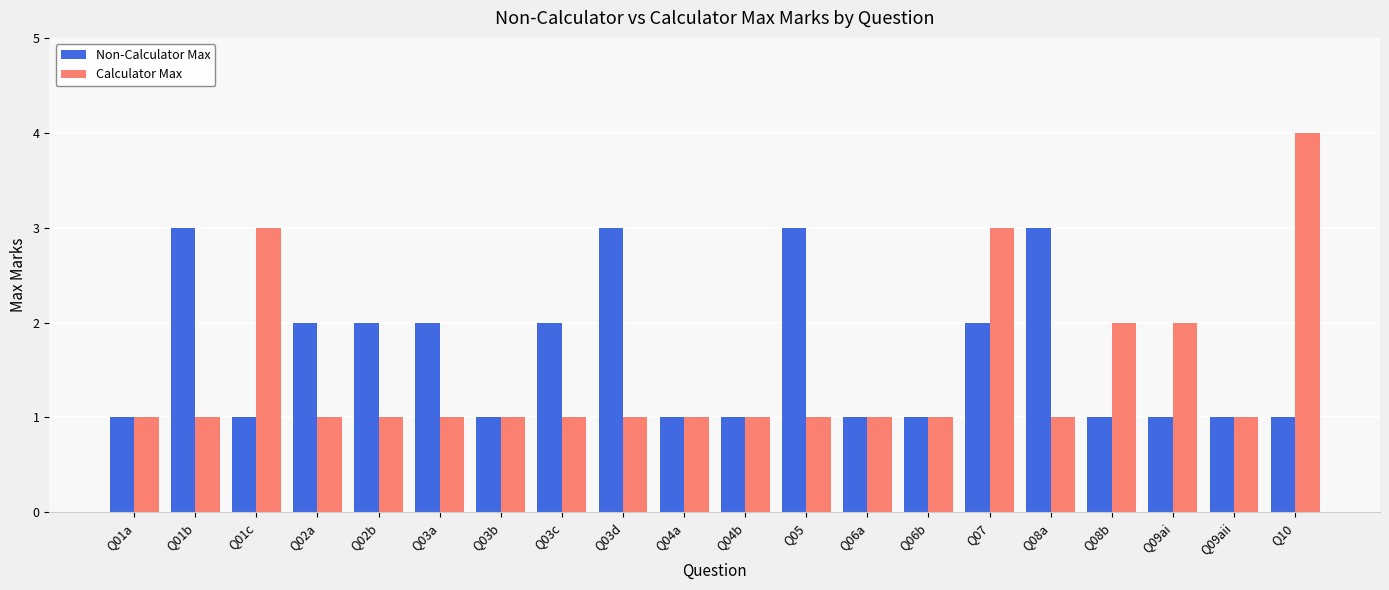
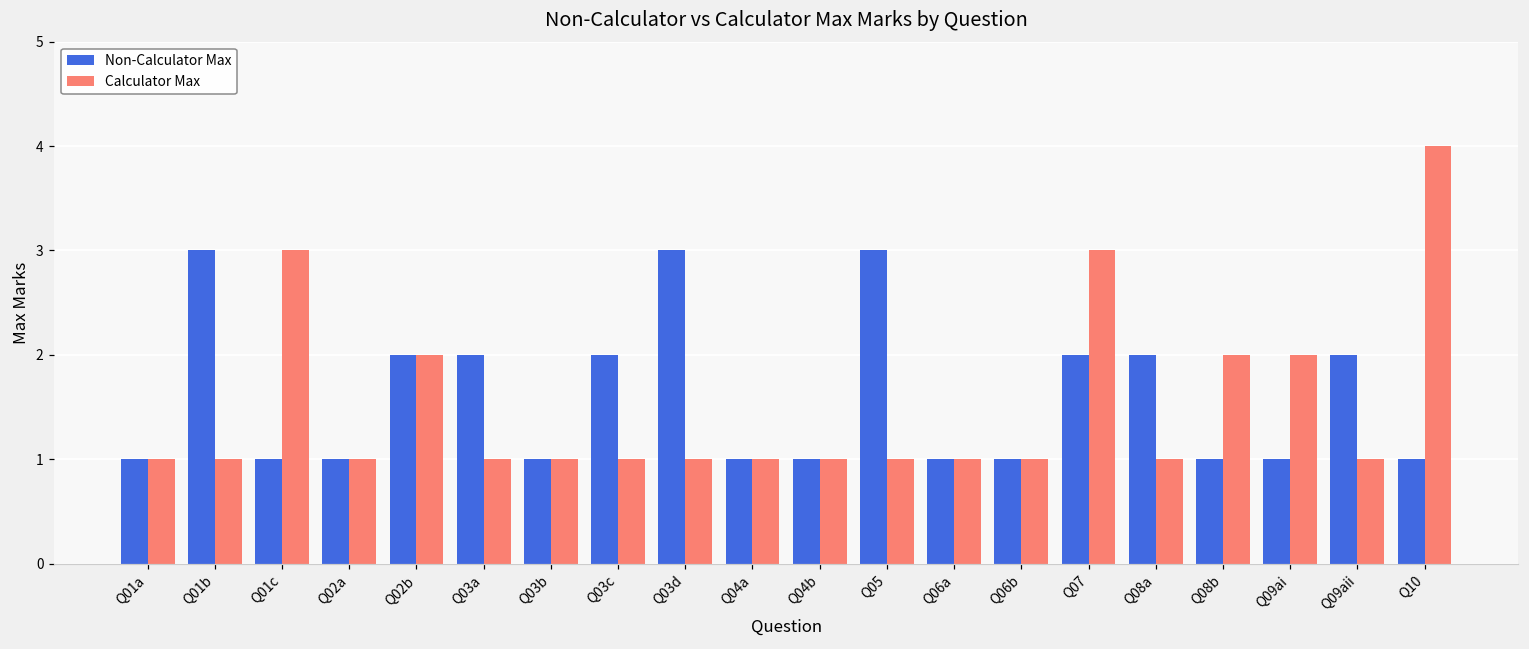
  {
    "Non-Calculator Max": {
      "Q01a": 1,
      "Q01b": 3,
      "Q01c": 1,
-     "Q02a": 2,
+     "Q02a": 1,
      "Q02b": 2,
      "Q03a": 2,
      "Q03b": 1,
      "Q03c": 2,
      "Q03d": 3,
      "Q04a": 1,
      "Q04b": 1,
      "Q05": 3,
      "Q06a": 1,
      "Q06b": 1,
      "Q07": 2,
-     "Q08a": 3,
+     "Q08a": 2,
      "Q08b": 1,
      "Q09ai": 1,
-     "Q09aii": 1,
+     "Q09aii": 2,
      "Q10": 1
    },
    "Calculator Max": {
      "Q01a": 1,
      "Q01b": 1,
      "Q01c": 3,
      "Q02a": 1,
-     "Q02b": 1,
+     "Q02b": 2,
      "Q03a": 1,
      "Q03b": 1,
      "Q03c": 1,
      "Q03d": 1,
      "Q04a": 1,
      "Q04b": 1,
      "Q05": 1,
      "Q06a": 1,
      "Q06b": 1,
      "Q07": 3,
      "Q08a": 1,
      "Q08b": 2,
      "Q09ai": 2,
      "Q09aii": 1,
      "Q10": 4
    }
  }
